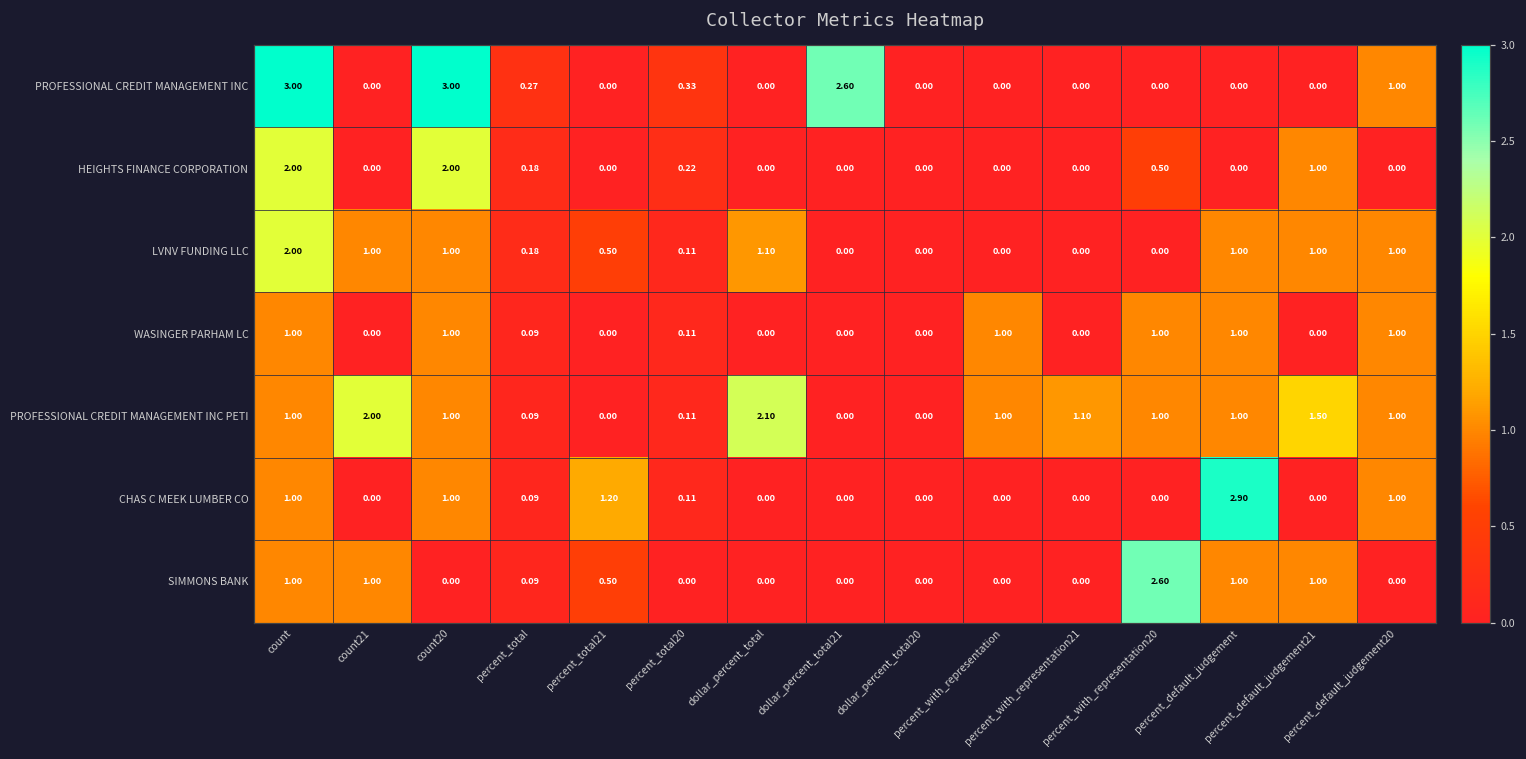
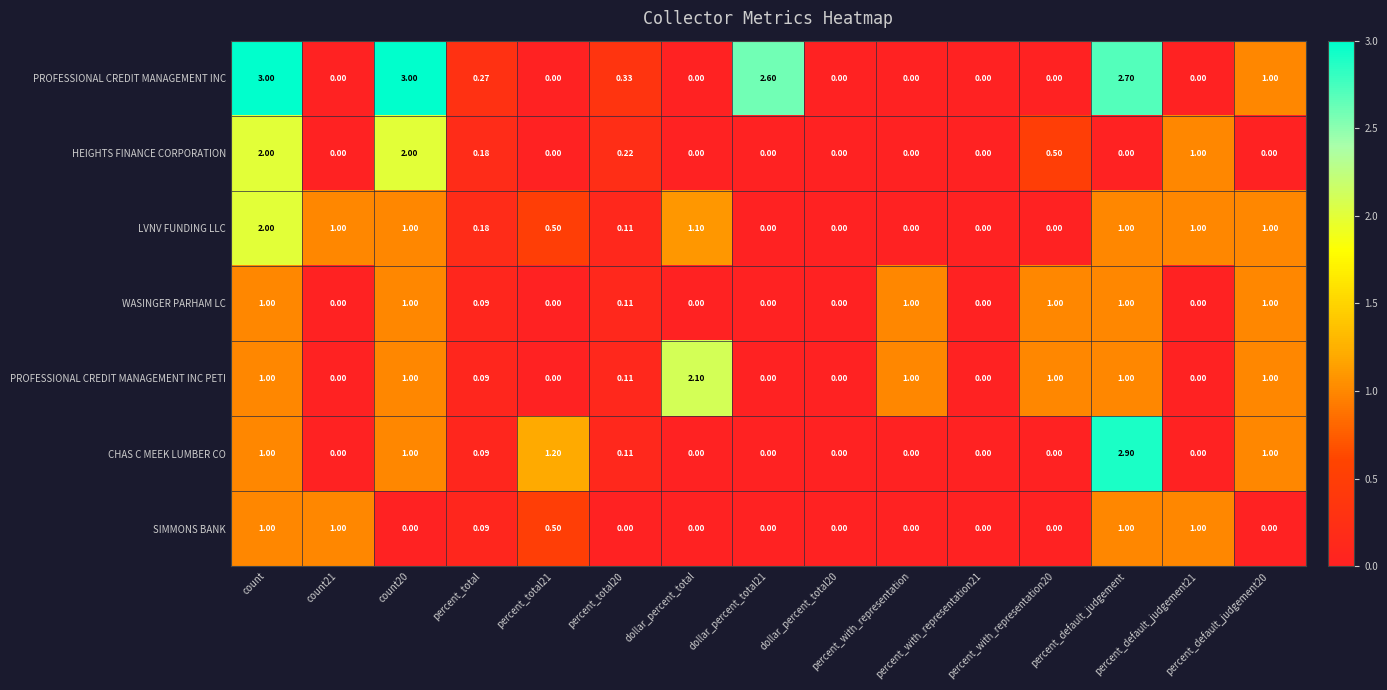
  {
    "PROFESSIONAL CREDIT MANAGEMENT INC": {
      "count": 3.00,
      "count21": 0.00,
      "count20": 3.00,
      "percent_total": 0.27,
      "percent_total21": 0.00,
      "percent_total20": 0.33,
      "dollar_percent_total": 0.00,
      "dollar_percent_total21": 2.60,
      "dollar_percent_total20": 0.00,
      "percent_with_representation": 0.00,
      "percent_with_representation21": 0.00,
      "percent_with_representation20": 0.00,
-     "percent_default_judgement": 0.00,
+     "percent_default_judgement": 2.70,
      "percent_default_judgement21": 0.00,
      "percent_default_judgement20": 1.00
    },
    "HEIGHTS FINANCE CORPORATION": {
      "count": 2.00,
      "count21": 0.00,
      "count20": 2.00,
      "percent_total": 0.18,
      "percent_total21": 0.00,
      "percent_total20": 0.22,
      "dollar_percent_total": 0.00,
      "dollar_percent_total21": 0.00,
      "dollar_percent_total20": 0.00,
      "percent_with_representation": 0.00,
      "percent_with_representation21": 0.00,
      "percent_with_representation20": 0.50,
      "percent_default_judgement": 0.00,
      "percent_default_judgement21": 1.00,
      "percent_default_judgement20": 0.00
    },
    "LVNV FUNDING LLC": {
      "count": 2.00,
      "count21": 1.00,
      "count20": 1.00,
      "percent_total": 0.18,
      "percent_total21": 0.50,
      "percent_total20": 0.11,
      "dollar_percent_total": 1.10,
      "dollar_percent_total21": 0.00,
      "dollar_percent_total20": 0.00,
      "percent_with_representation": 0.00,
      "percent_with_representation21": 0.00,
      "percent_with_representation20": 0.00,
      "percent_default_judgement": 1.00,
      "percent_default_judgement21": 1.00,
      "percent_default_judgement20": 1.00
    },
    "WASINGER PARHAM LC": {
      "count": 1.00,
      "count21": 0.00,
      "count20": 1.00,
      "percent_total": 0.09,
      "percent_total21": 0.00,
      "percent_total20": 0.11,
      "dollar_percent_total": 0.00,
      "dollar_percent_total21": 0.00,
      "dollar_percent_total20": 0.00,
      "percent_with_representation": 1.00,
      "percent_with_representation21": 0.00,
      "percent_with_representation20": 1.00,
      "percent_default_judgement": 1.00,
      "percent_default_judgement21": 0.00,
      "percent_default_judgement20": 1.00
    },
    "PROFESSIONAL CREDIT MANAGEMENT INC PETI": {
      "count": 1.00,
-     "count21": 2.00,
+     "count21": 0.00,
      "count20": 1.00,
      "percent_total": 0.09,
      "percent_total21": 0.00,
      "percent_total20": 0.11,
      "dollar_percent_total": 2.10,
      "dollar_percent_total21": 0.00,
      "dollar_percent_total20": 0.00,
      "percent_with_representation": 1.00,
-     "percent_with_representation21": 1.10,
+     "percent_with_representation21": 0.00,
      "percent_with_representation20": 1.00,
      "percent_default_judgement": 1.00,
-     "percent_default_judgement21": 1.50,
+     "percent_default_judgement21": 0.00,
      "percent_default_judgement20": 1.00
    },
    "CHAS C MEEK LUMBER CO": {
      "count": 1.00,
      "count21": 0.00,
      "count20": 1.00,
      "percent_total": 0.09,
      "percent_total21": 1.20,
      "percent_total20": 0.11,
      "dollar_percent_total": 0.00,
      "dollar_percent_total21": 0.00,
      "dollar_percent_total20": 0.00,
      "percent_with_representation": 0.00,
      "percent_with_representation21": 0.00,
      "percent_with_representation20": 0.00,
      "percent_default_judgement": 2.90,
      "percent_default_judgement21": 0.00,
      "percent_default_judgement20": 1.00
    },
    "SIMMONS BANK": {
      "count": 1.00,
      "count21": 1.00,
      "count20": 0.00,
      "percent_total": 0.09,
      "percent_total21": 0.50,
      "percent_total20": 0.00,
      "dollar_percent_total": 0.00,
      "dollar_percent_total21": 0.00,
      "dollar_percent_total20": 0.00,
      "percent_with_representation": 0.00,
      "percent_with_representation21": 0.00,
-     "percent_with_representation20": 2.60,
+     "percent_with_representation20": 0.00,
      "percent_default_judgement": 1.00,
      "percent_default_judgement21": 1.00,
      "percent_default_judgement20": 0.00
    }
  }
